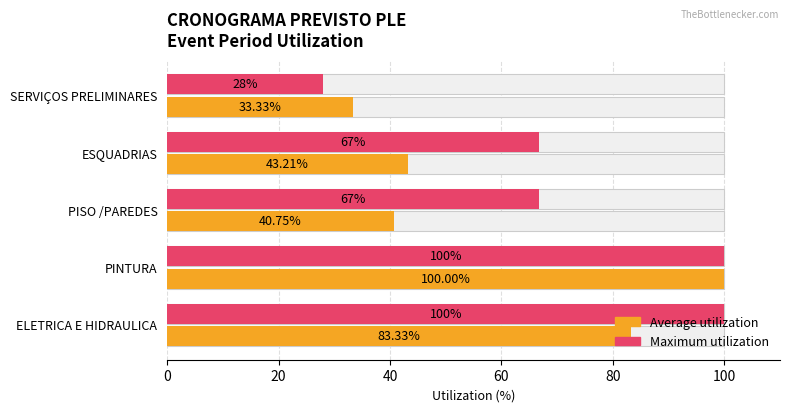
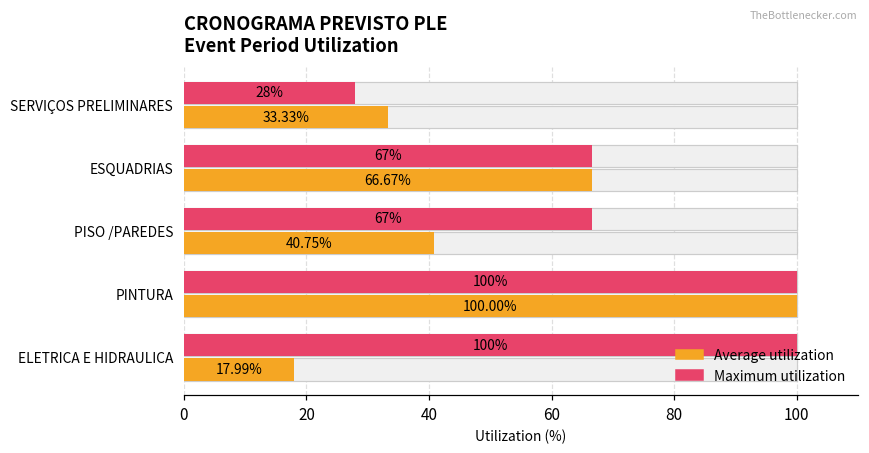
  {
    "Average utilization": {
-     "ESQUADRIAS": "43.21%",
+     "ESQUADRIAS": "66.67%",
      "PINTURA": "100.00%",
-     "ELETRICA E HIDRAULICA": "83.33%"
+     "ELETRICA E HIDRAULICA": "17.99%"
    },
    "Maximum utilization": {
      "PINTURA": "100%",
      "ELETRICA E HIDRAULICA": "100%"
    }
  }
